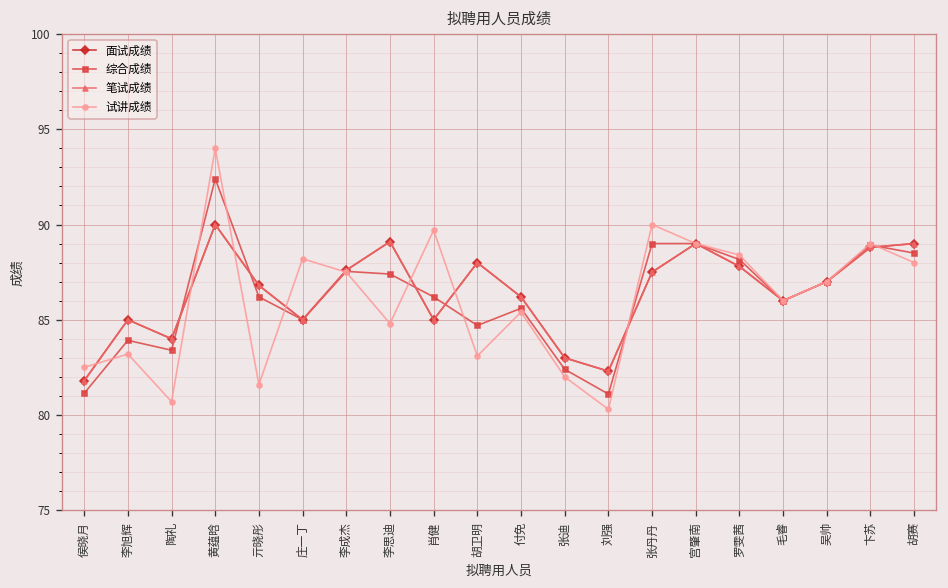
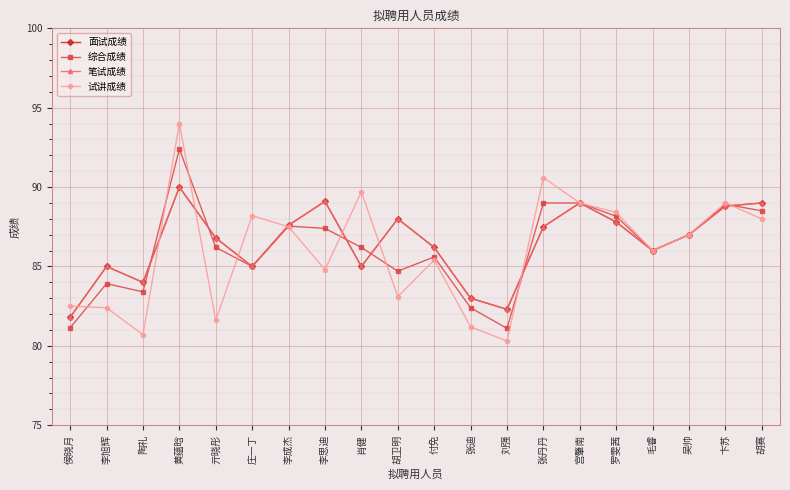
  {
    "试讲成绩": {
      "侯晓月": 82.5,
-     "李旭辉": 83.2,
+     "李旭辉": 82.4,
      "陶礼": 80.7,
      "黄蕴晗": 94.0,
      "亓晓彤": 81.6,
      "庄一丁": 88.2,
      "李思迪": 84.8,
      "肖健": 89.7,
      "胡卫明": 83.1,
      "付免": 85.4,
-     "张迪": 82.0,
+     "张迪": 81.2,
      "刘强": 80.3,
-     "张丹丹": 90.0,
+     "张丹丹": 90.6,
      "罗雯茜": 88.4,
      "胡赛": 88.0
    }
  }
